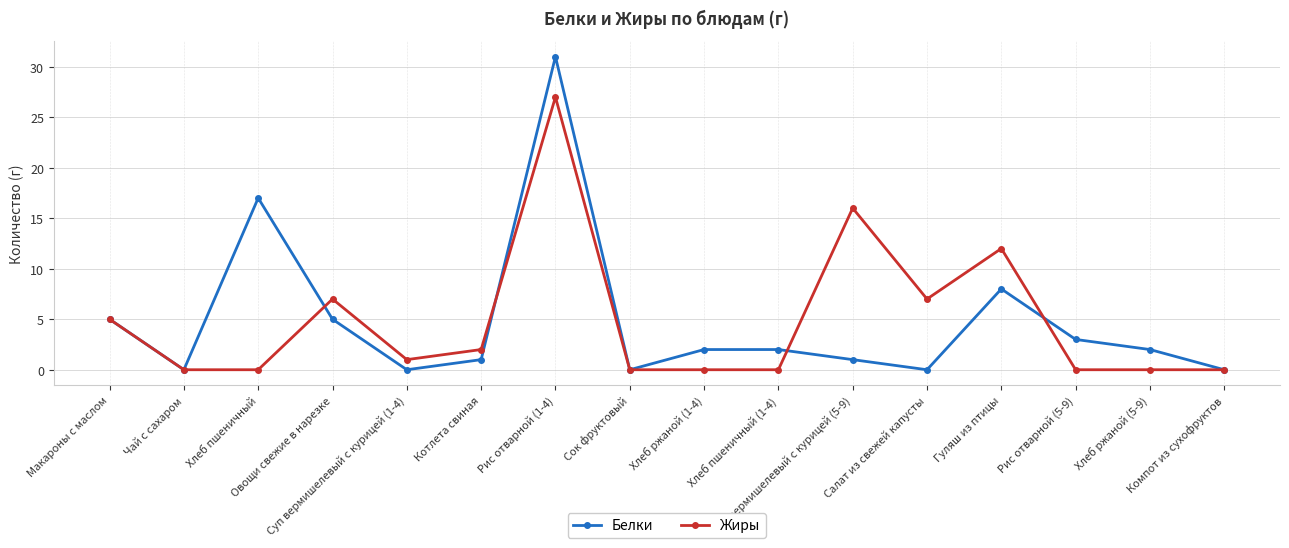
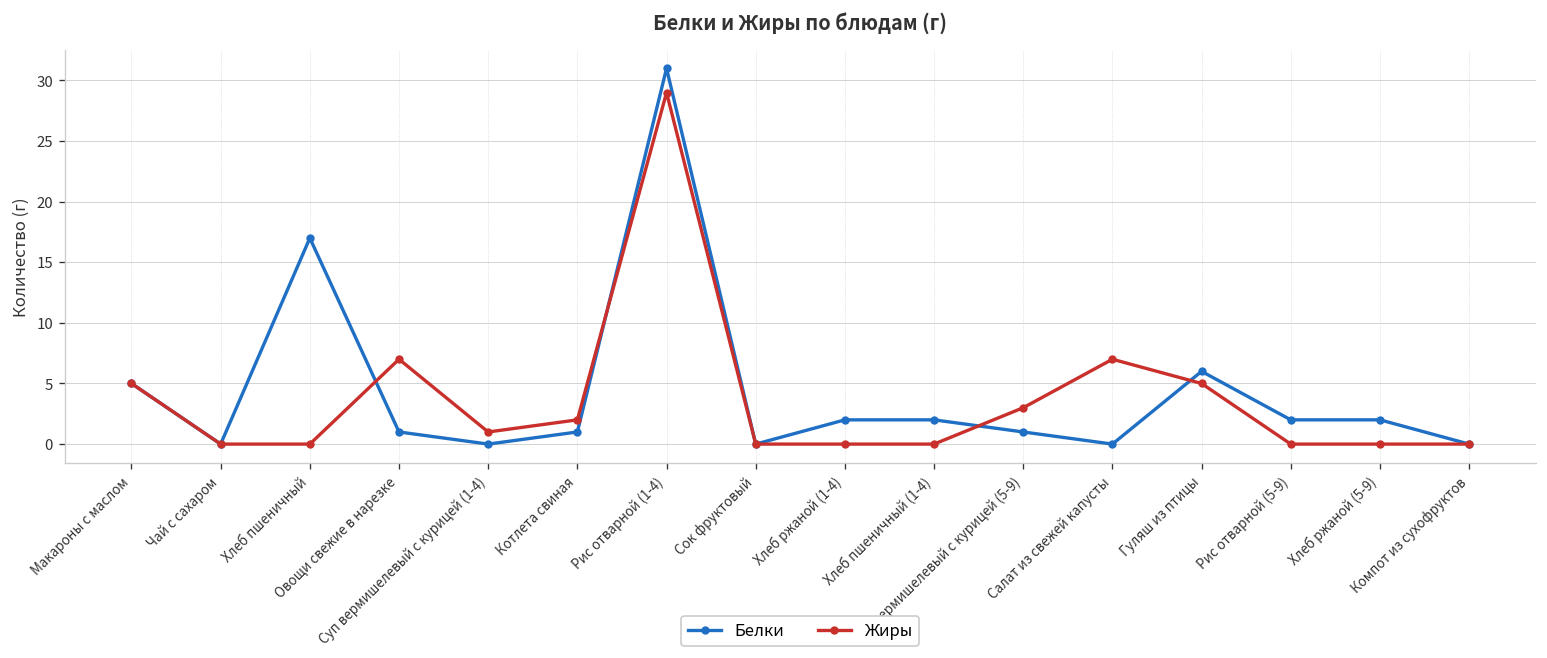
  {
    "Белки": {
      "Хлеб пшеничный": 17,
-     "Овощи свежие в нарезке": 5,
+     "Овощи свежие в нарезке": 1,
      "Суп вермишелевый с курицей (1-4)": 0,
      "Котлета свиная": 1,
      "Рис отварной (1-4)": 31,
      "Хлеб ржаной (1-4)": 2,
      "Хлеб пшеничный (1-4)": 2,
      "Суп вермишелевый с курицей (5-9)": 1,
      "Салат из свежей капусты": 0,
-     "Гуляш из птицы": 8,
-     "Рис отварной (5-9)": 3,
+     "Гуляш из птицы": 6,
+     "Рис отварной (5-9)": 2,
      "Хлеб ржаной (5-9)": 2
    },
    "Жиры": {
      "Хлеб пшеничный": 0,
      "Овощи свежие в нарезке": 7,
      "Суп вермишелевый с курицей (1-4)": 1,
      "Котлета свиная": 2,
-     "Рис отварной (1-4)": 27,
+     "Рис отварной (1-4)": 29,
      "Хлеб ржаной (1-4)": 0,
      "Хлеб пшеничный (1-4)": 0,
-     "Суп вермишелевый с курицей (5-9)": 16,
+     "Суп вермишелевый с курицей (5-9)": 3,
      "Салат из свежей капусты": 7,
-     "Гуляш из птицы": 12,
+     "Гуляш из птицы": 5,
      "Рис отварной (5-9)": 0,
      "Хлеб ржаной (5-9)": 0
    }
  }
